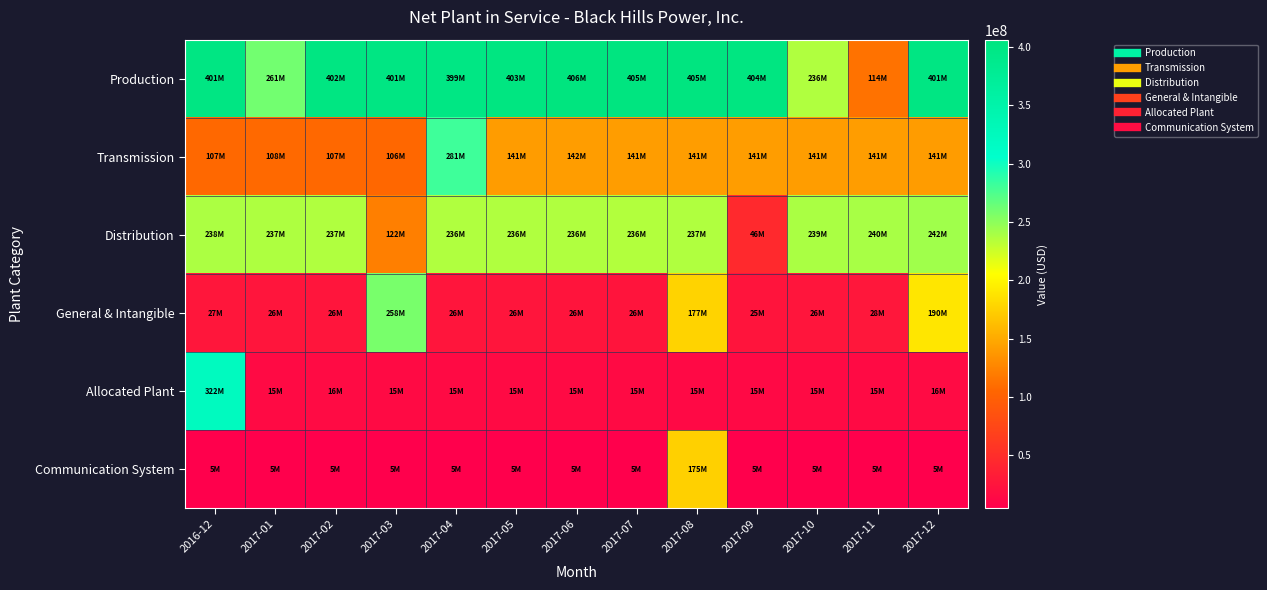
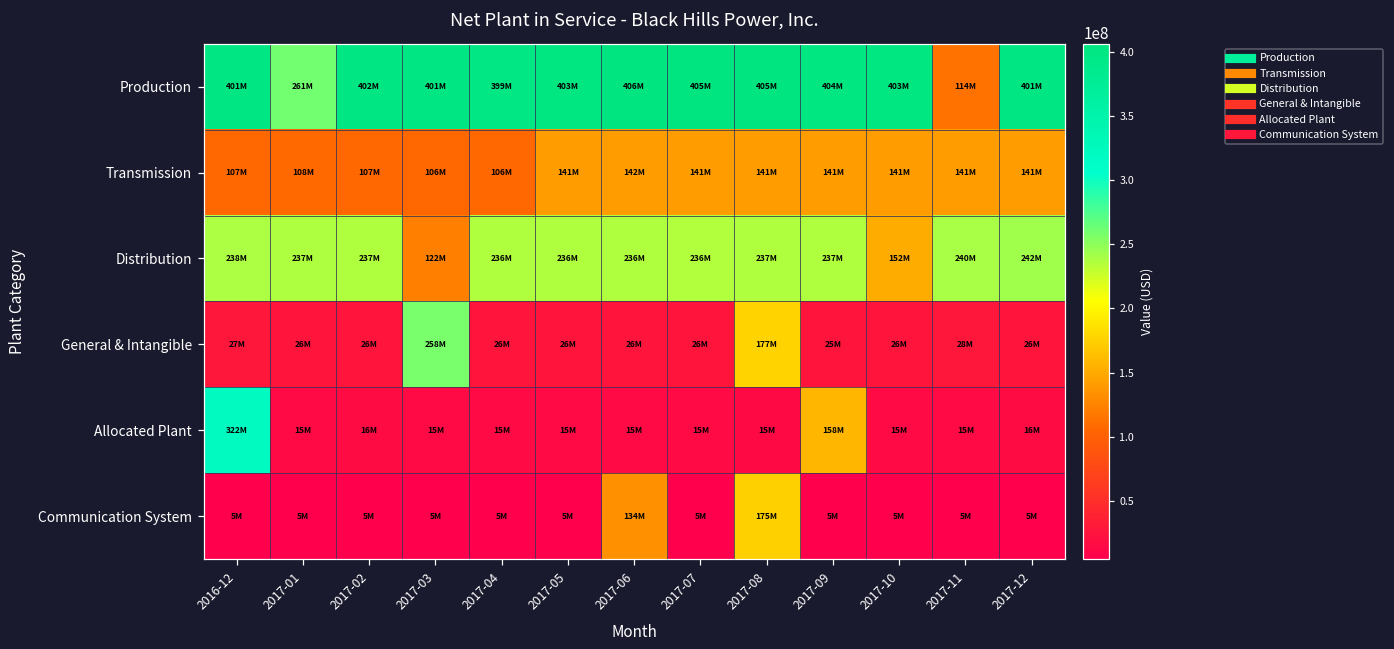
  {
    "Production": {
      "2016-12": "401M",
      "2017-01": "261M",
      "2017-02": "402M",
      "2017-03": "401M",
      "2017-04": "399M",
      "2017-05": "403M",
      "2017-06": "406M",
      "2017-07": "405M",
      "2017-08": "405M",
      "2017-09": "404M",
-     "2017-10": "236M",
+     "2017-10": "403M",
      "2017-11": "114M",
      "2017-12": "401M"
    },
    "Transmission": {
      "2016-12": "107M",
      "2017-01": "108M",
      "2017-02": "107M",
      "2017-03": "106M",
-     "2017-04": "281M",
+     "2017-04": "106M",
      "2017-05": "141M",
      "2017-06": "142M",
      "2017-07": "141M",
      "2017-08": "141M",
      "2017-09": "141M",
      "2017-10": "141M",
      "2017-11": "141M",
      "2017-12": "141M"
    },
    "Distribution": {
      "2016-12": "238M",
      "2017-01": "237M",
      "2017-02": "237M",
      "2017-03": "122M",
      "2017-04": "236M",
      "2017-05": "236M",
      "2017-06": "236M",
      "2017-07": "236M",
      "2017-08": "237M",
-     "2017-09": "46M",
-     "2017-10": "239M",
+     "2017-09": "237M",
+     "2017-10": "152M",
      "2017-11": "240M",
      "2017-12": "242M"
    },
    "General & Intangible": {
      "2016-12": "27M",
      "2017-01": "26M",
      "2017-02": "26M",
      "2017-03": "258M",
      "2017-04": "26M",
      "2017-05": "26M",
      "2017-06": "26M",
      "2017-07": "26M",
      "2017-08": "177M",
      "2017-09": "25M",
      "2017-10": "26M",
      "2017-11": "28M",
-     "2017-12": "190M"
+     "2017-12": "26M"
    },
    "Allocated Plant": {
      "2016-12": "322M",
      "2017-01": "15M",
      "2017-02": "16M",
      "2017-03": "15M",
      "2017-04": "15M",
      "2017-05": "15M",
      "2017-06": "15M",
      "2017-07": "15M",
      "2017-08": "15M",
-     "2017-09": "15M",
+     "2017-09": "158M",
      "2017-10": "15M",
      "2017-11": "15M",
      "2017-12": "16M"
    },
    "Communication System": {
      "2016-12": "5M",
      "2017-01": "5M",
      "2017-02": "5M",
      "2017-03": "5M",
      "2017-04": "5M",
      "2017-05": "5M",
-     "2017-06": "5M",
+     "2017-06": "134M",
      "2017-07": "5M",
      "2017-08": "175M",
      "2017-09": "5M",
      "2017-10": "5M",
      "2017-11": "5M",
      "2017-12": "5M"
    }
  }
